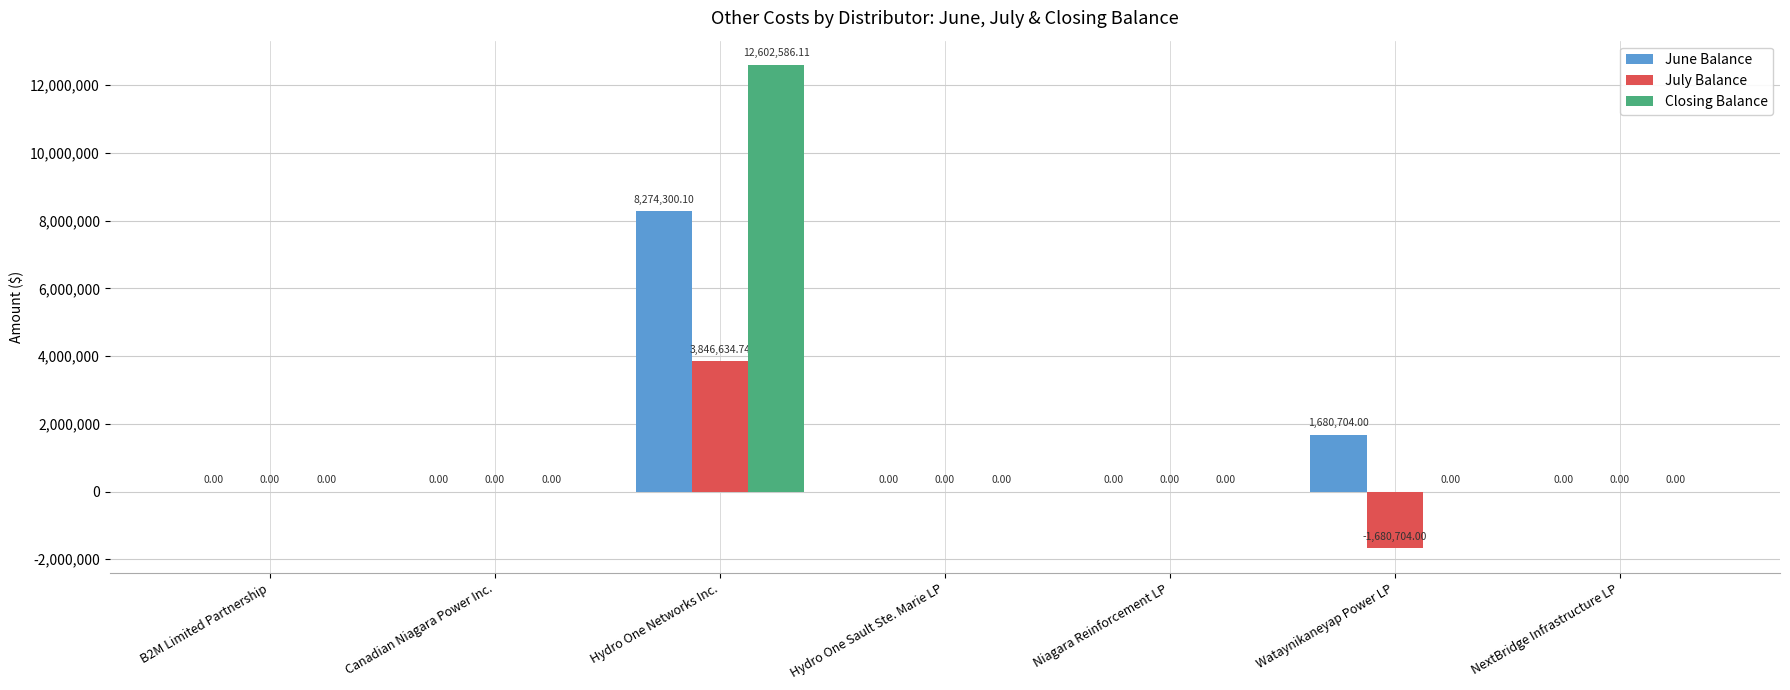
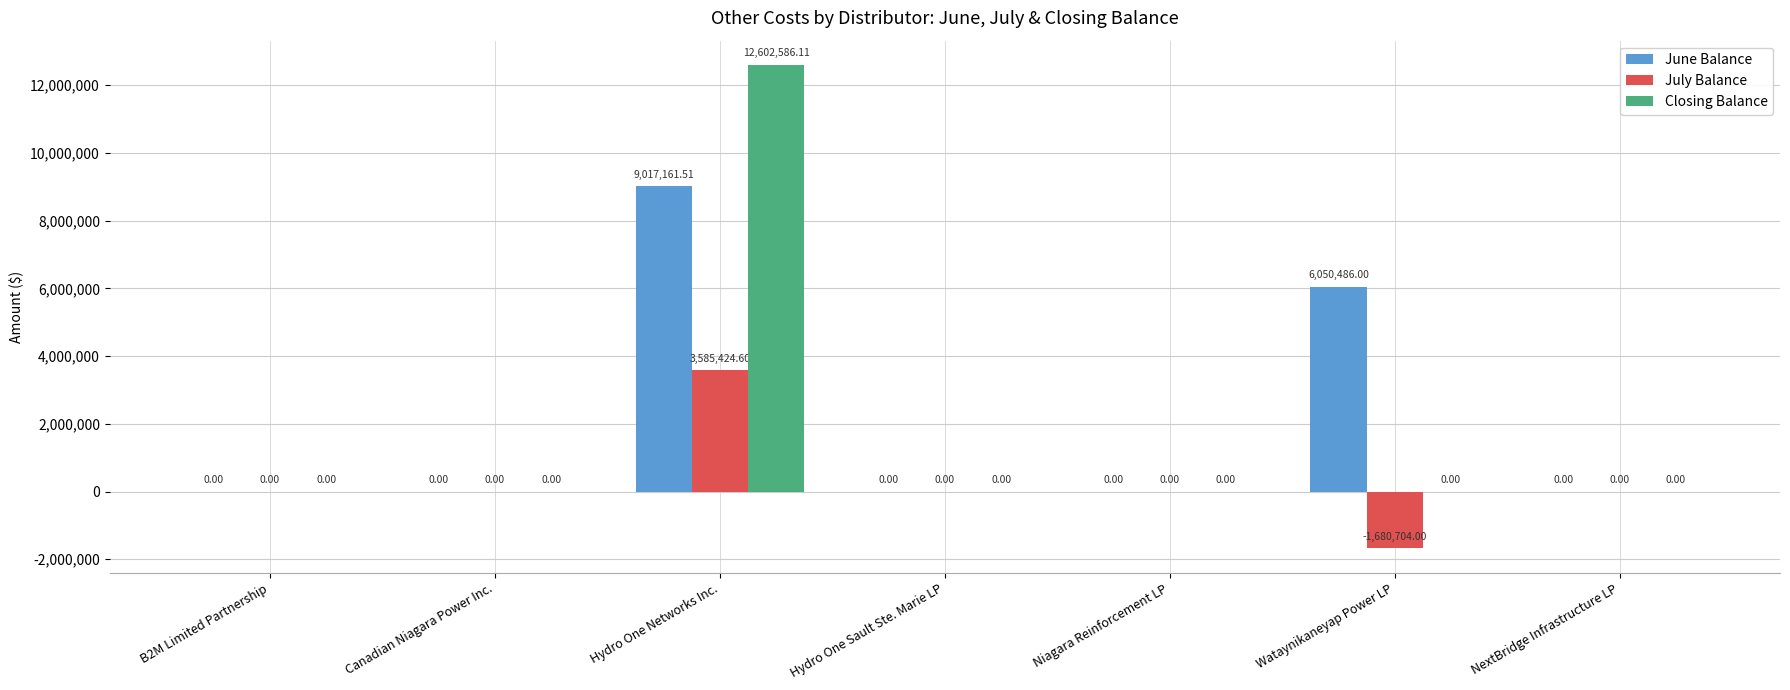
  {
    "June Balance": {
      "B2M Limited Partnership": "0.00",
      "Canadian Niagara Power Inc.": "0.00",
-     "Hydro One Networks Inc.": "8,274,300.10",
+     "Hydro One Networks Inc.": "9,017,161.51",
      "Hydro One Sault Ste. Marie LP": "0.00",
      "Niagara Reinforcement LP": "0.00",
-     "Wataynikaneyap Power LP": "1,680,704.00",
+     "Wataynikaneyap Power LP": "6,050,486.00",
      "NextBridge Infrastructure LP": "0.00"
    },
    "July Balance": {
      "B2M Limited Partnership": "0.00",
      "Canadian Niagara Power Inc.": "0.00",
-     "Hydro One Networks Inc.": "3,846,634.74",
+     "Hydro One Networks Inc.": "3,585,424.60",
      "Hydro One Sault Ste. Marie LP": "0.00",
      "Niagara Reinforcement LP": "0.00",
      "Wataynikaneyap Power LP": "-1,680,704.00",
      "NextBridge Infrastructure LP": "0.00"
    },
    "Closing Balance": {
      "B2M Limited Partnership": "0.00",
      "Canadian Niagara Power Inc.": "0.00",
      "Hydro One Networks Inc.": "12,602,586.11",
      "Hydro One Sault Ste. Marie LP": "0.00",
      "Niagara Reinforcement LP": "0.00",
      "Wataynikaneyap Power LP": "0.00",
      "NextBridge Infrastructure LP": "0.00"
    }
  }
